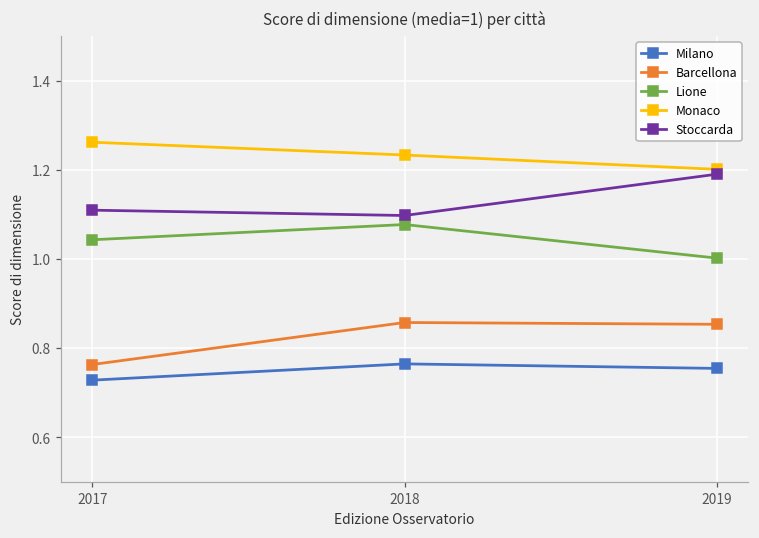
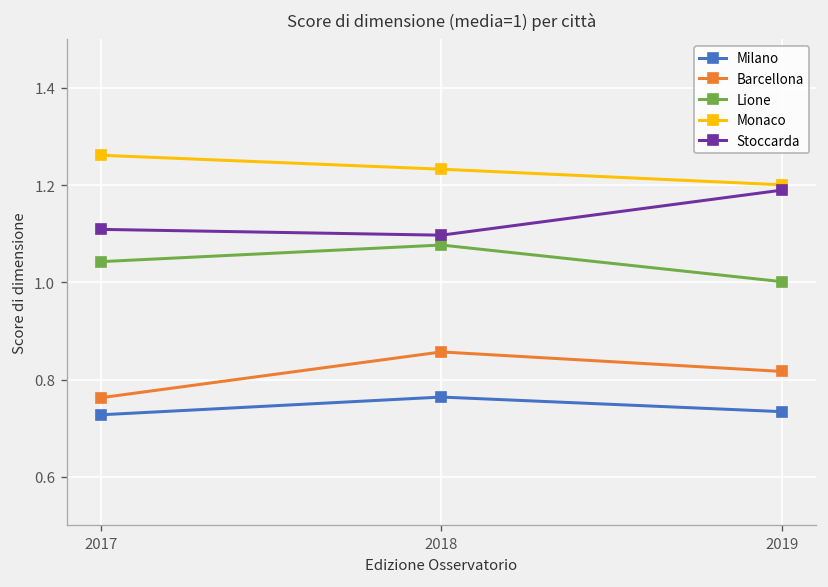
  {
    "Milano": {
      "2017": 0.73,
      "2018": 0.76,
-     "2019": 0.75
+     "2019": 0.73
    },
    "Barcellona": {
      "2017": 0.76,
      "2018": 0.86,
-     "2019": 0.85
+     "2019": 0.82
    },
    "Lione": {
      "2017": 1.04,
      "2018": 1.08,
      "2019": 1.00
    },
    "Monaco": {
      "2017": 1.26,
      "2018": 1.23,
      "2019": 1.20
    },
    "Stoccarda": {
      "2017": 1.11,
      "2018": 1.10,
      "2019": 1.19
    }
  }
